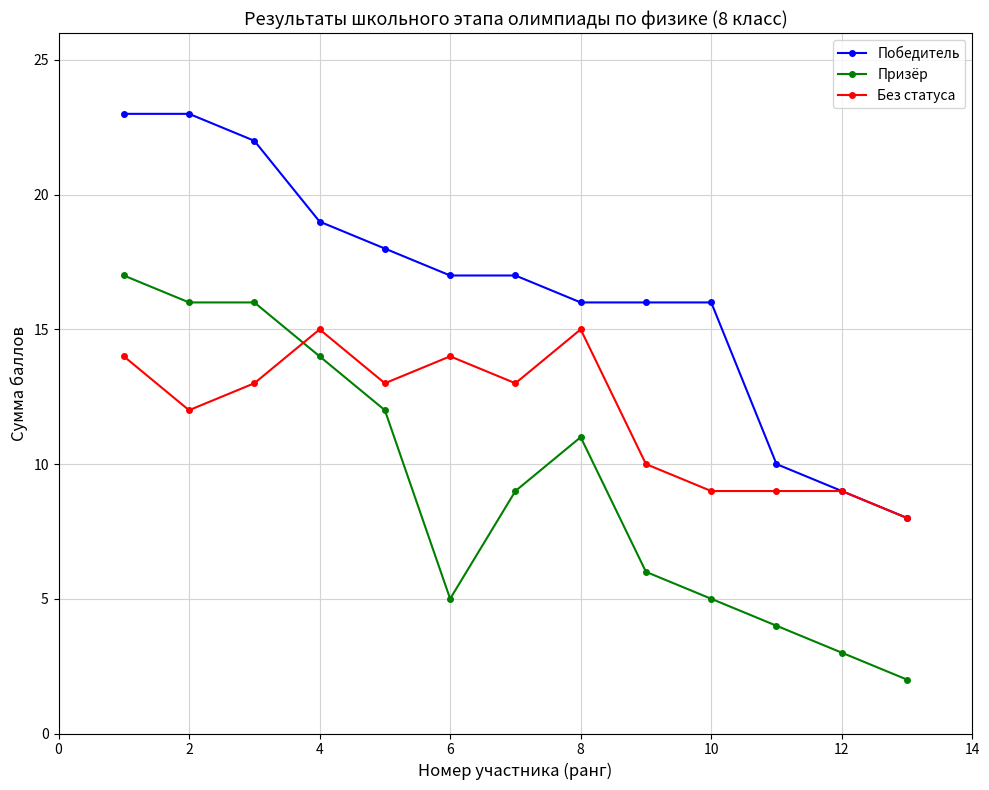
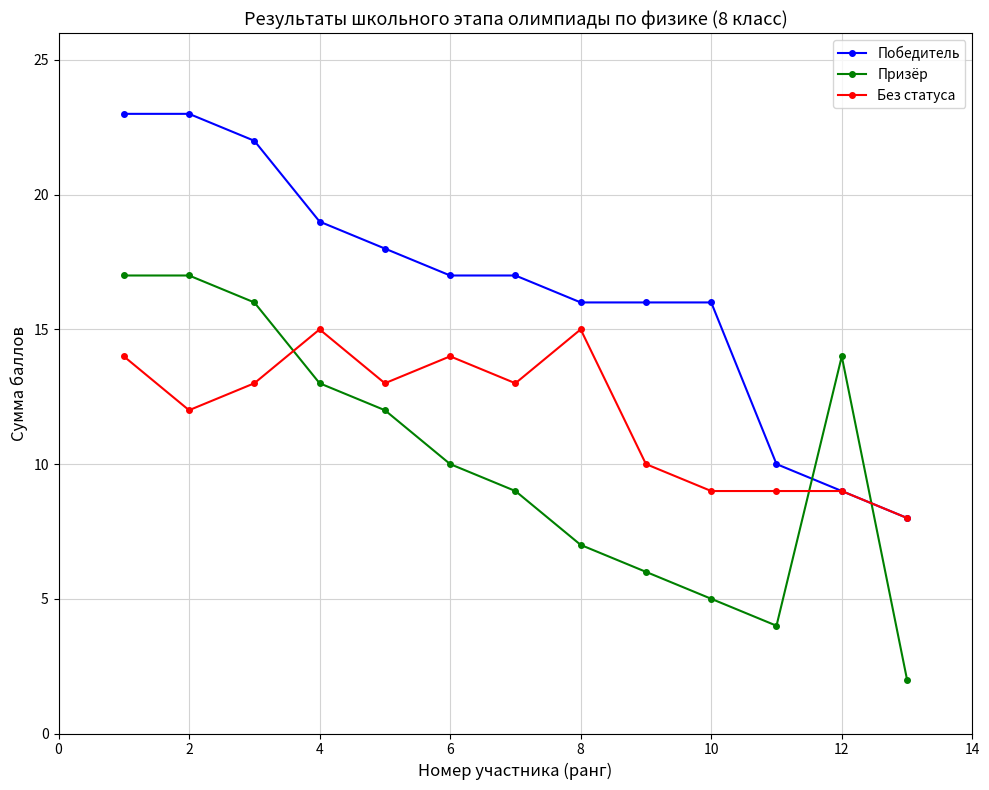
  {
    "Победитель": {
      "2": 23,
      "4": 19,
      "6": 17,
      "8": 16,
      "10": 16
    },
    "Призёр": {
-     "2": 16,
-     "4": 14,
-     "6": 5,
-     "8": 11,
+     "2": 17,
+     "4": 13,
+     "6": 10,
+     "8": 7,
      "10": 5,
-     "12": 3
+     "12": 14
    },
    "Без статуса": {
      "2": 12,
      "4": 15,
      "6": 14,
      "8": 15,
      "10": 9
    }
  }
